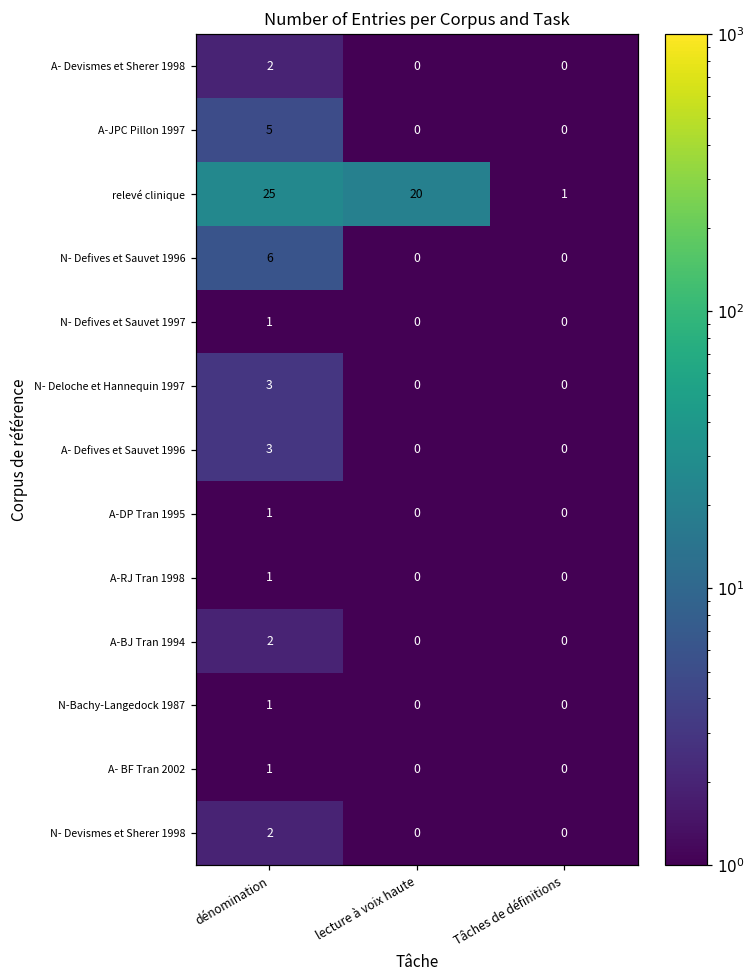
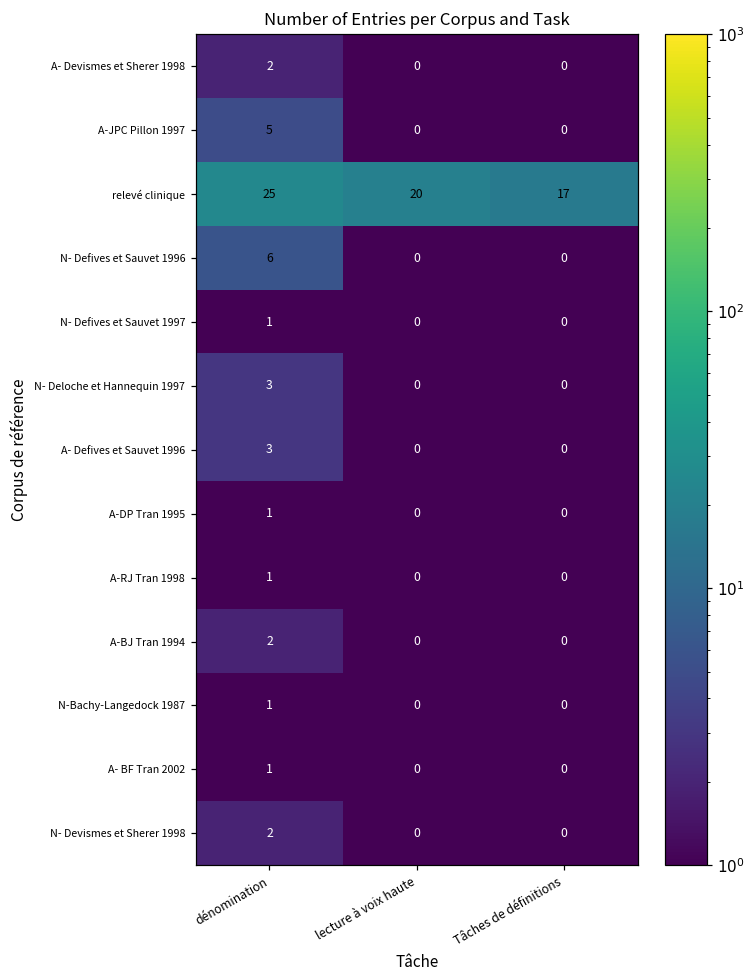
  {
    "A- Devismes et Sherer 1998": {
      "dénomination": 2,
      "lecture à voix haute": 0,
      "Tâches de définitions": 0
    },
    "A-JPC Pillon 1997": {
      "dénomination": 5,
      "lecture à voix haute": 0,
      "Tâches de définitions": 0
    },
    "relevé clinique": {
      "dénomination": 25,
      "lecture à voix haute": 20,
-     "Tâches de définitions": 1
+     "Tâches de définitions": 17
    },
    "N- Defives et Sauvet 1996": {
      "dénomination": 6,
      "lecture à voix haute": 0,
      "Tâches de définitions": 0
    },
    "N- Defives et Sauvet 1997": {
      "dénomination": 1,
      "lecture à voix haute": 0,
      "Tâches de définitions": 0
    },
    "N- Deloche et Hannequin 1997": {
      "dénomination": 3,
      "lecture à voix haute": 0,
      "Tâches de définitions": 0
    },
    "A- Defives et Sauvet 1996": {
      "dénomination": 3,
      "lecture à voix haute": 0,
      "Tâches de définitions": 0
    },
    "A-DP Tran 1995": {
      "dénomination": 1,
      "lecture à voix haute": 0,
      "Tâches de définitions": 0
    },
    "A-RJ Tran 1998": {
      "dénomination": 1,
      "lecture à voix haute": 0,
      "Tâches de définitions": 0
    },
    "A-BJ Tran 1994": {
      "dénomination": 2,
      "lecture à voix haute": 0,
      "Tâches de définitions": 0
    },
    "N-Bachy-Langedock 1987": {
      "dénomination": 1,
      "lecture à voix haute": 0,
      "Tâches de définitions": 0
    },
    "A- BF Tran 2002": {
      "dénomination": 1,
      "lecture à voix haute": 0,
      "Tâches de définitions": 0
    },
    "N- Devismes et Sherer 1998": {
      "dénomination": 2,
      "lecture à voix haute": 0,
      "Tâches de définitions": 0
    }
  }
